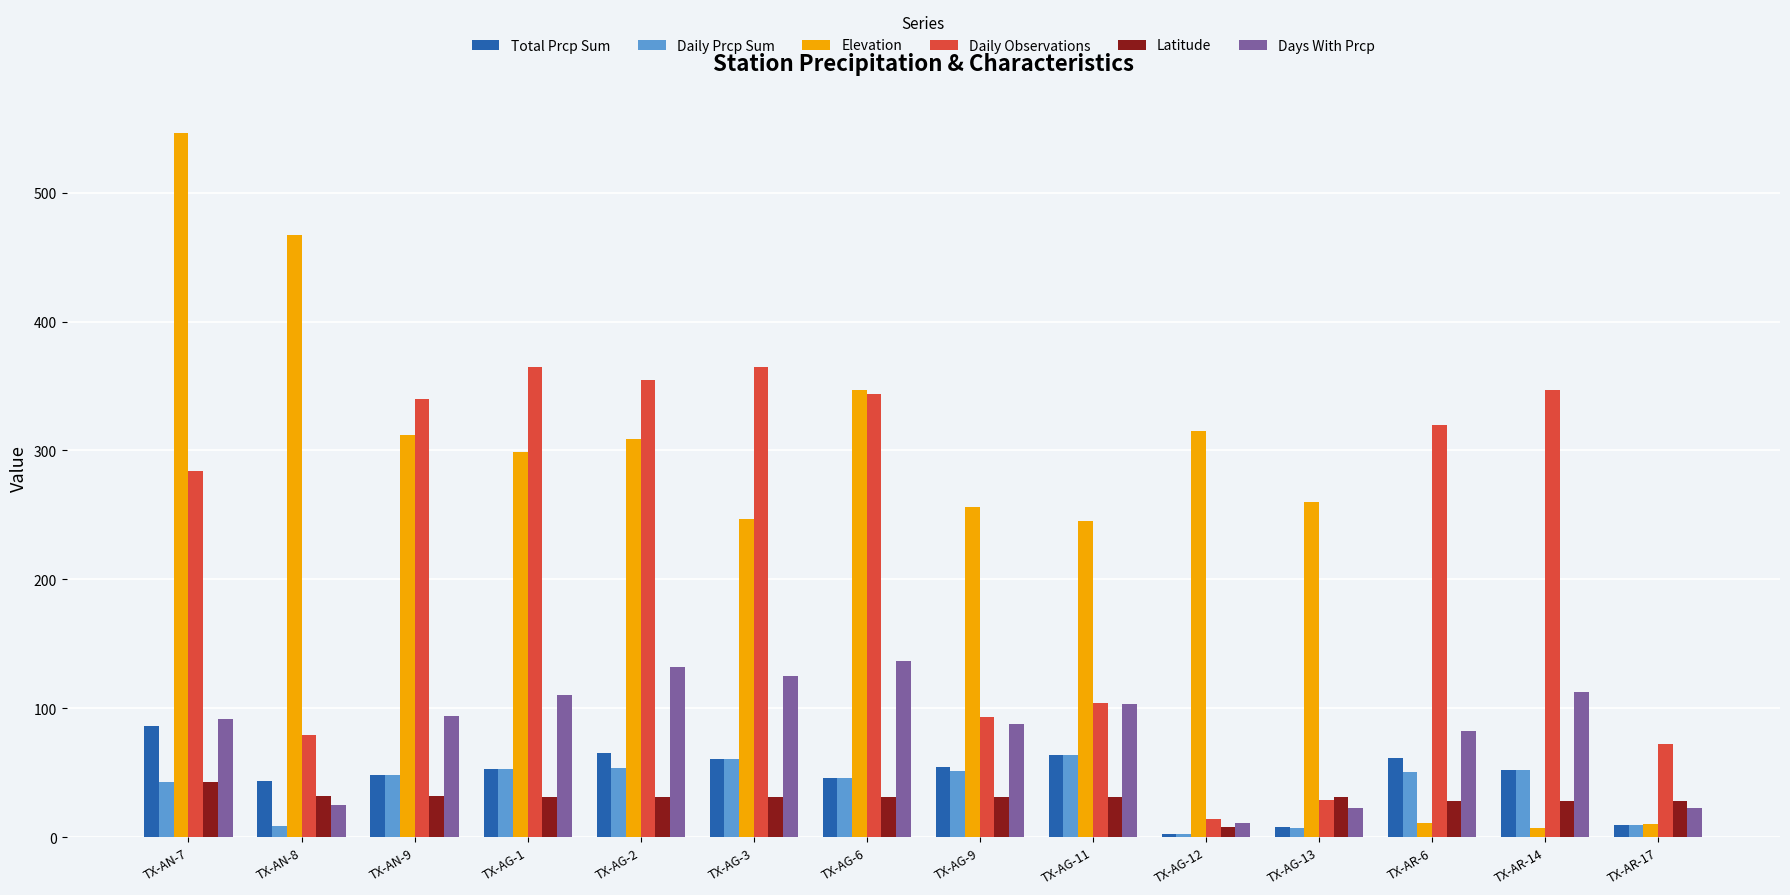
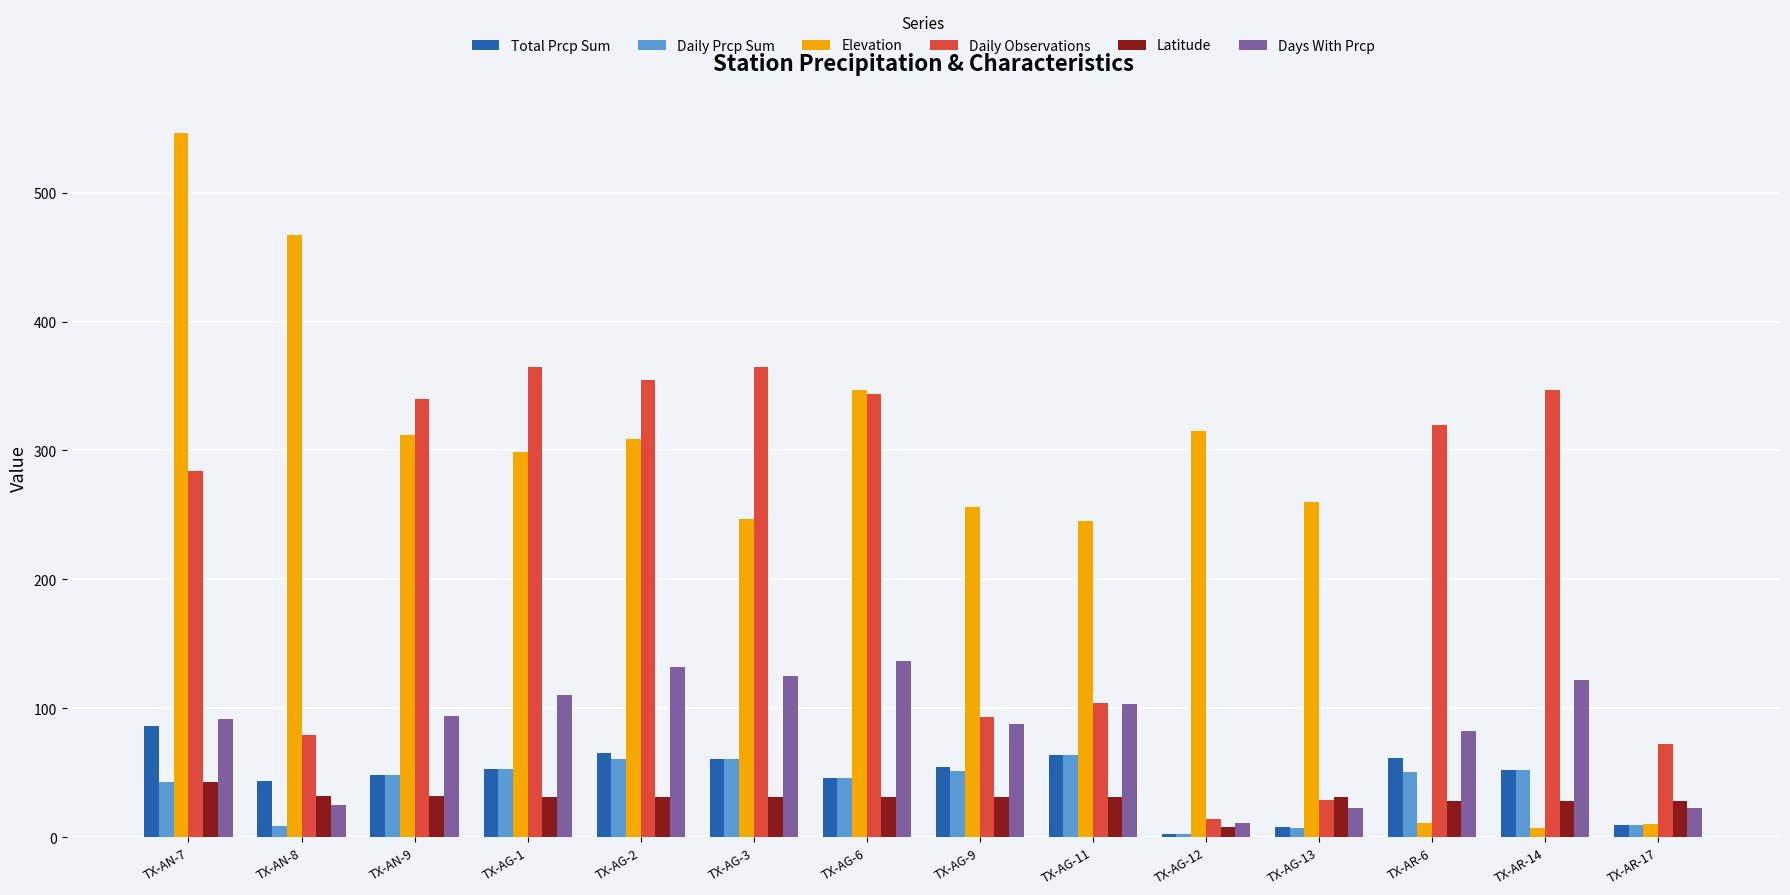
  {
    "Total Prcp Sum": {
      "TX-AN-7": 86,
      "TX-AN-8": 44,
      "TX-AN-9": 48,
      "TX-AG-1": 53,
      "TX-AG-2": 65,
      "TX-AG-3": 61,
      "TX-AG-6": 46,
      "TX-AG-9": 55,
      "TX-AG-11": 64,
      "TX-AG-12": 3,
      "TX-AG-13": 8,
      "TX-AR-6": 62,
      "TX-AR-14": 52,
      "TX-AR-17": 9
    },
    "Daily Prcp Sum": {
      "TX-AN-7": 43,
      "TX-AN-8": 9,
      "TX-AN-9": 48,
      "TX-AG-1": 53,
-     "TX-AG-2": 54,
+     "TX-AG-2": 61,
      "TX-AG-3": 61,
      "TX-AG-6": 46,
      "TX-AG-9": 51,
      "TX-AG-11": 64,
      "TX-AG-12": 2,
      "TX-AG-13": 7,
      "TX-AR-6": 51,
      "TX-AR-14": 52,
      "TX-AR-17": 9
    },
    "Elevation": {
      "TX-AN-7": 546,
      "TX-AN-8": 467,
      "TX-AN-9": 312,
      "TX-AG-1": 299,
      "TX-AG-2": 309,
      "TX-AG-3": 247,
      "TX-AG-6": 347,
      "TX-AG-9": 256,
      "TX-AG-11": 245,
      "TX-AG-12": 315,
      "TX-AG-13": 260,
      "TX-AR-6": 11,
      "TX-AR-14": 7,
      "TX-AR-17": 10
    },
    "Daily Observations": {
      "TX-AN-7": 284,
      "TX-AN-8": 79,
      "TX-AN-9": 340,
      "TX-AG-1": 365,
      "TX-AG-2": 355,
      "TX-AG-3": 365,
      "TX-AG-6": 344,
      "TX-AG-9": 93,
      "TX-AG-11": 104,
      "TX-AG-12": 14,
      "TX-AG-13": 29,
      "TX-AR-6": 320,
      "TX-AR-14": 347,
      "TX-AR-17": 72
    },
    "Latitude": {
      "TX-AN-7": 43,
      "TX-AN-8": 32,
      "TX-AN-9": 32,
      "TX-AG-1": 31,
      "TX-AG-2": 31,
      "TX-AG-3": 31,
      "TX-AG-6": 31,
      "TX-AG-9": 31,
      "TX-AG-11": 31,
      "TX-AG-12": 8,
      "TX-AG-13": 31,
      "TX-AR-6": 28,
      "TX-AR-14": 28,
      "TX-AR-17": 28
    },
    "Days With Prcp": {
      "TX-AN-7": 92,
      "TX-AN-8": 25,
      "TX-AN-9": 94,
      "TX-AG-1": 110,
      "TX-AG-2": 132,
      "TX-AG-3": 125,
      "TX-AG-6": 137,
      "TX-AG-9": 88,
      "TX-AG-11": 103,
      "TX-AG-12": 11,
      "TX-AG-13": 23,
      "TX-AR-6": 82,
-     "TX-AR-14": 113,
+     "TX-AR-14": 122,
      "TX-AR-17": 23
    }
  }
